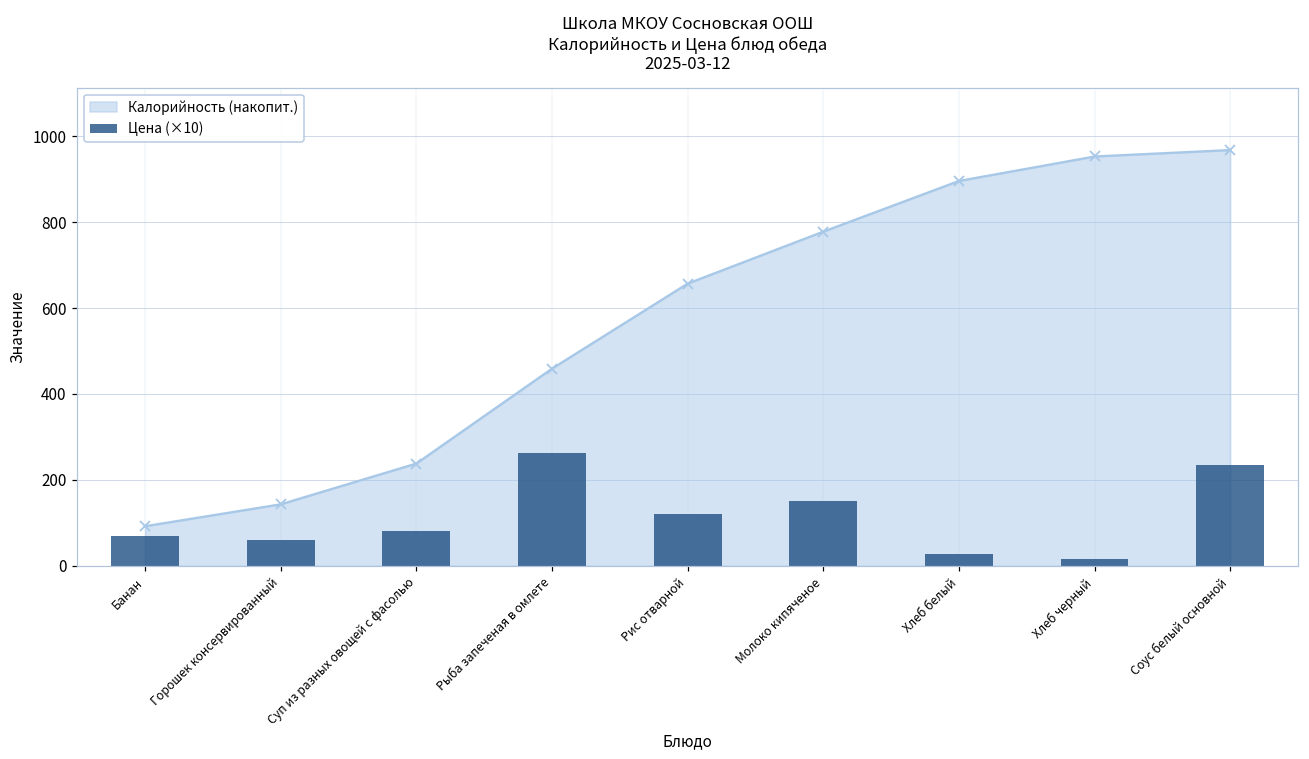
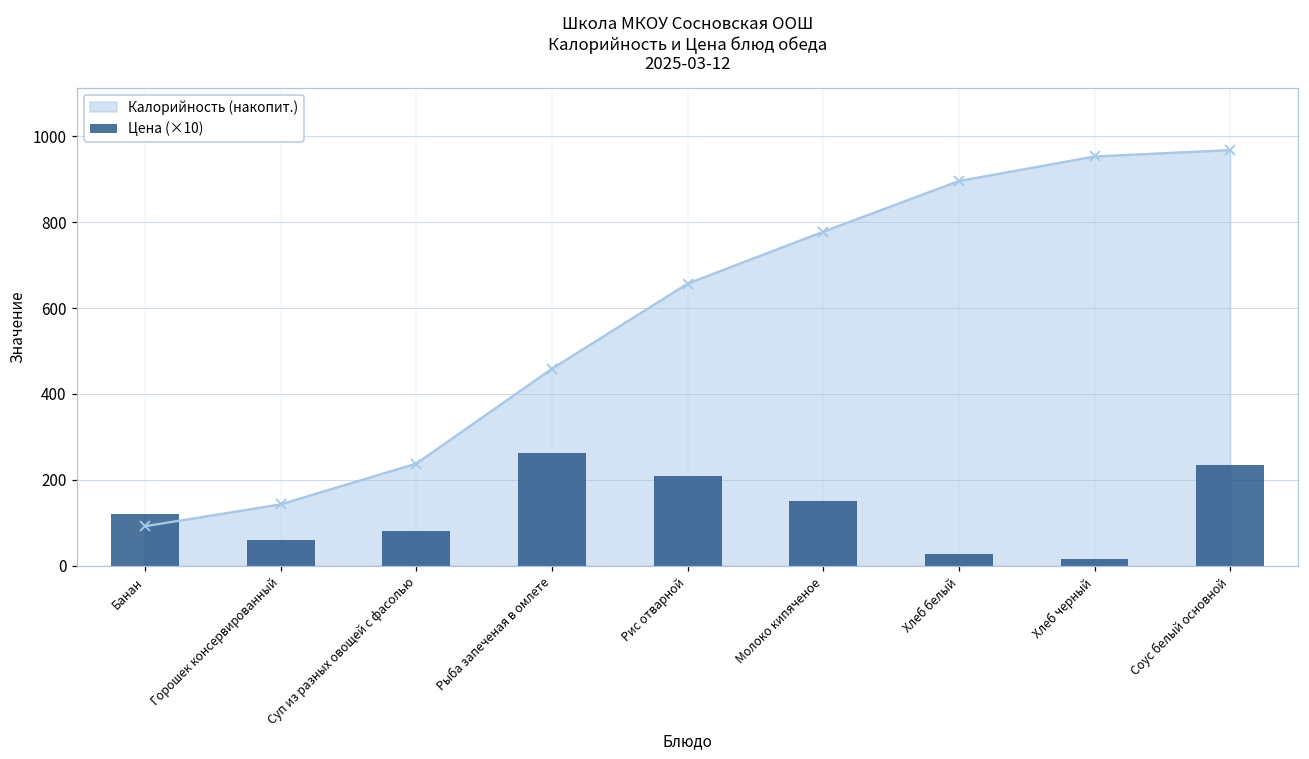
  {
    "Цена (×10)": {
-     "Банан": 70,
+     "Банан": 120,
      "Горошек консервированный": 60,
      "Суп из разных овощей с фасолью": 80,
      "Рыба запеченая в омлете": 260,
-     "Рис отварной": 120,
+     "Рис отварной": 210,
      "Молоко кипяченое": 150,
      "Хлеб белый": 30,
      "Хлеб черный": 20,
      "Соус белый основной": 230
    },
    "Калорийность (накопит.)": {
      "Банан": 90,
      "Горошек консервированный": 140,
      "Суп из разных овощей с фасолью": 240,
      "Рыба запеченая в омлете": 460,
      "Рис отварной": 660,
      "Молоко кипяченое": 780,
      "Хлеб белый": 900,
      "Хлеб черный": 950,
      "Соус белый основной": 970
    }
  }
